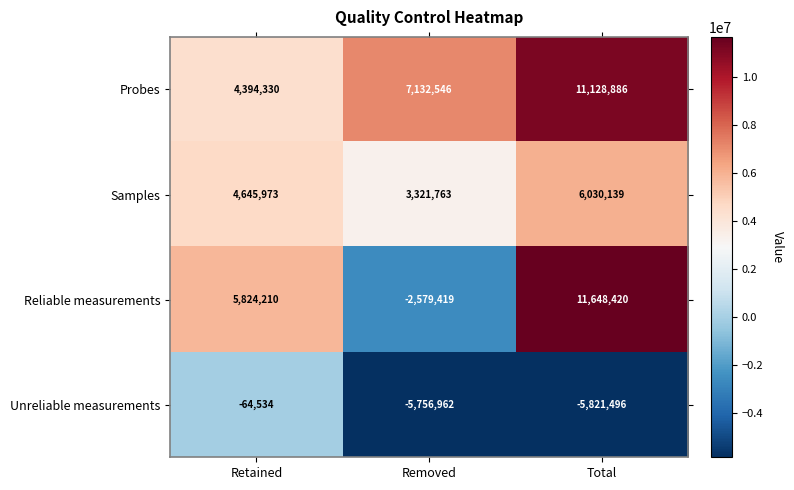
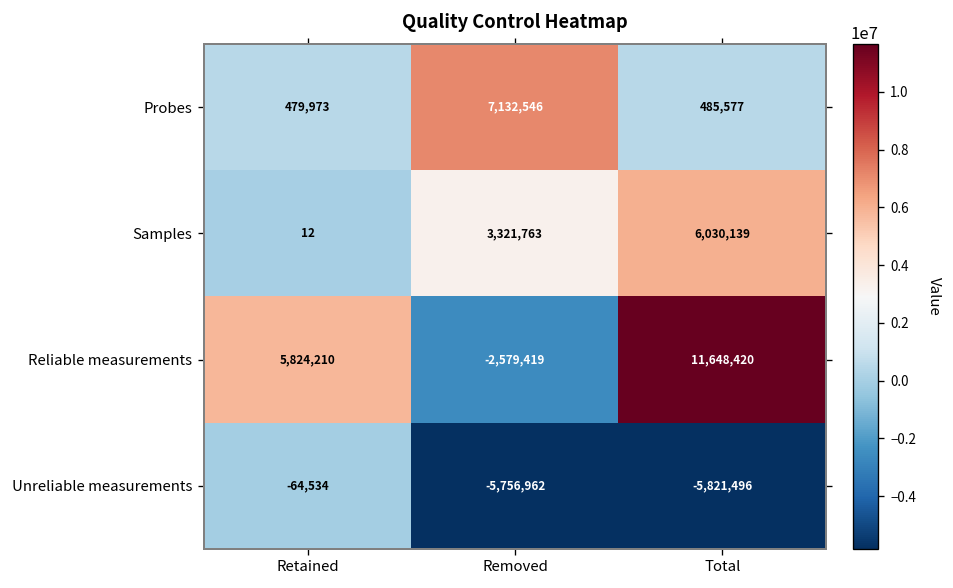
  {
    "Probes": {
-     "Retained": "4,394,330",
+     "Retained": "479,973",
      "Removed": "7,132,546",
-     "Total": "11,128,886"
+     "Total": "485,577"
    },
    "Samples": {
-     "Retained": "4,645,973",
+     "Retained": "12",
      "Removed": "3,321,763",
      "Total": "6,030,139"
    },
    "Reliable measurements": {
      "Retained": "5,824,210",
      "Removed": "-2,579,419",
      "Total": "11,648,420"
    },
    "Unreliable measurements": {
      "Retained": "-64,534",
      "Removed": "-5,756,962",
      "Total": "-5,821,496"
    }
  }
